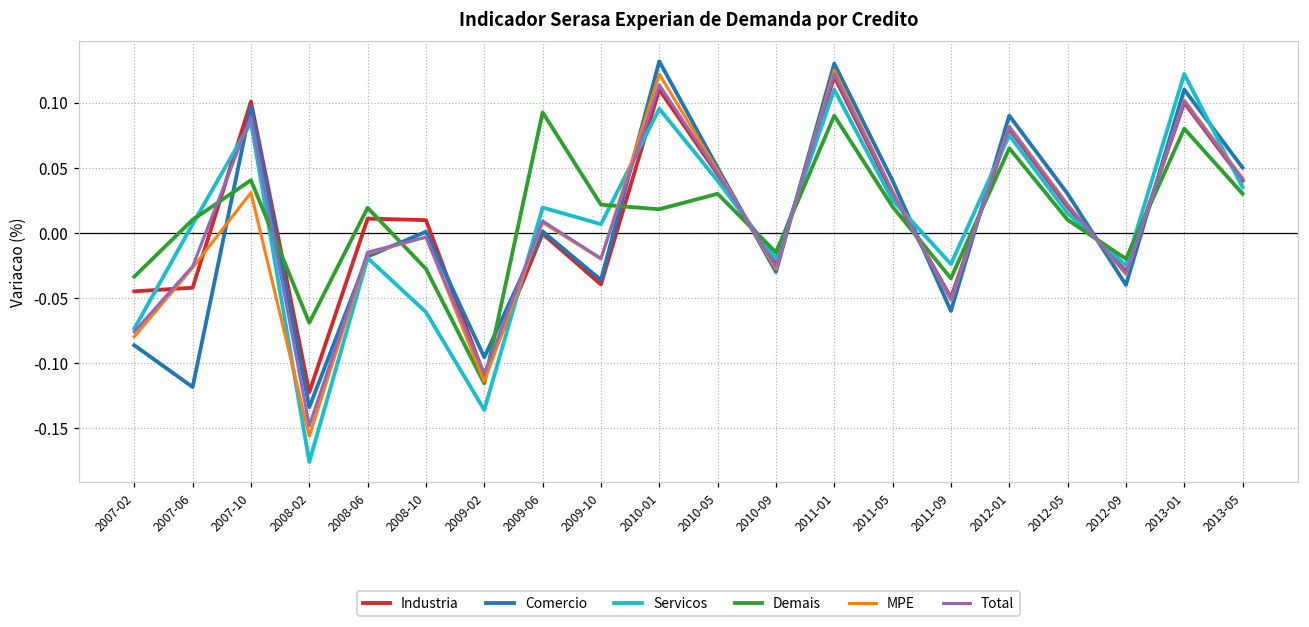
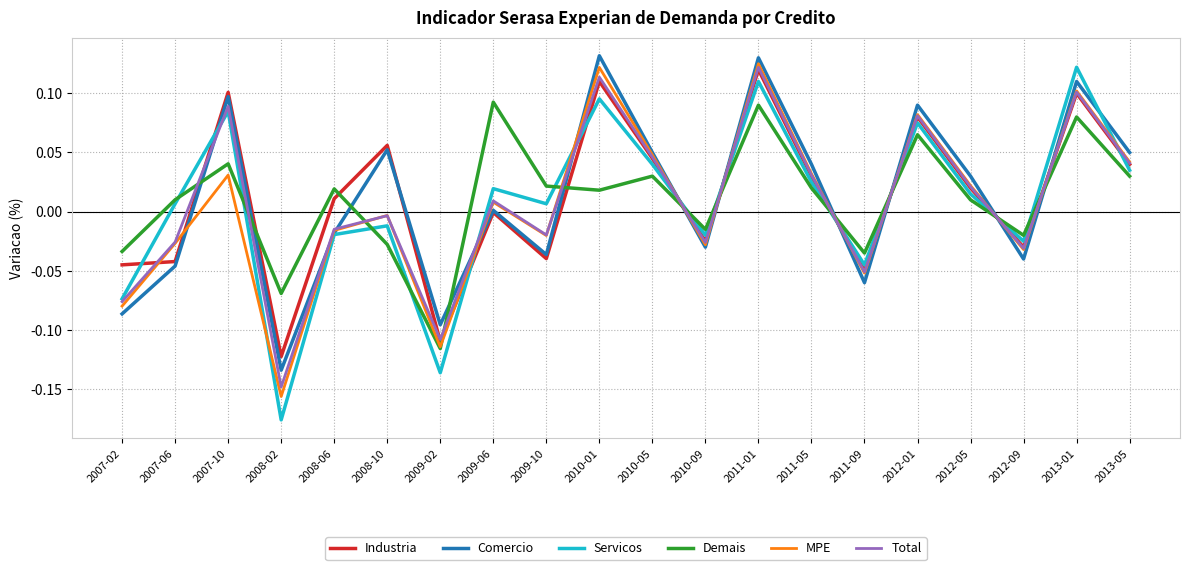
  {
    "Industria": {
      "2007-02": -0.045,
      "2007-06": -0.042,
      "2007-10": 0.101,
      "2008-02": -0.122,
      "2008-06": 0.011,
-     "2008-10": 0.010,
+     "2008-10": 0.056,
      "2009-10": -0.040,
      "2010-01": 0.110
    },
    "Comercio": {
      "2007-02": -0.086,
-     "2007-06": -0.118,
+     "2007-06": -0.046,
      "2007-10": 0.097,
      "2008-02": -0.134,
-     "2008-10": 0.001,
+     "2008-10": 0.052,
      "2009-02": -0.096,
      "2009-10": -0.036,
      "2010-01": 0.132,
      "2011-01": 0.130,
      "2011-05": 0.040,
      "2011-09": -0.060,
      "2012-01": 0.090,
      "2012-05": 0.030,
      "2012-09": -0.040,
      "2013-01": 0.110,
      "2013-05": 0.050
    },
    "Servicos": {
      "2007-02": -0.074,
      "2007-06": 0.007,
      "2007-10": 0.085,
      "2008-02": -0.176,
-     "2008-10": -0.061,
+     "2008-10": -0.012,
      "2009-02": -0.136,
      "2009-06": 0.019,
      "2009-10": 0.007,
      "2010-01": 0.095,
      "2010-05": 0.040,
      "2010-09": -0.020,
      "2011-01": 0.110,
      "2011-05": 0.025,
-     "2011-09": -0.024,
+     "2011-09": -0.045,
      "2012-01": 0.075,
      "2012-05": 0.015,
      "2012-09": -0.025,
      "2013-01": 0.122,
      "2013-05": 0.035
    },
    "Demais": {
      "2007-02": -0.034,
      "2007-06": 0.010,
      "2007-10": 0.040,
      "2008-02": -0.069,
      "2008-06": 0.019,
      "2008-10": -0.028,
      "2009-06": 0.093,
      "2009-10": 0.022,
      "2010-01": 0.018,
      "2010-05": 0.030,
      "2010-09": -0.015,
      "2011-01": 0.090,
      "2011-05": 0.020,
      "2011-09": -0.035,
      "2012-01": 0.065,
      "2012-05": 0.010,
      "2012-09": -0.020,
      "2013-01": 0.080,
      "2013-05": 0.030
    },
    "MPE": {
      "2007-02": -0.080,
      "2007-10": 0.031,
      "2008-02": -0.156,
      "2010-01": 0.122,
      "2011-01": 0.125
    },
    "Total": {
      "2007-02": -0.076,
      "2007-10": 0.089,
      "2008-02": -0.148,
      "2010-01": 0.114
    }
  }
